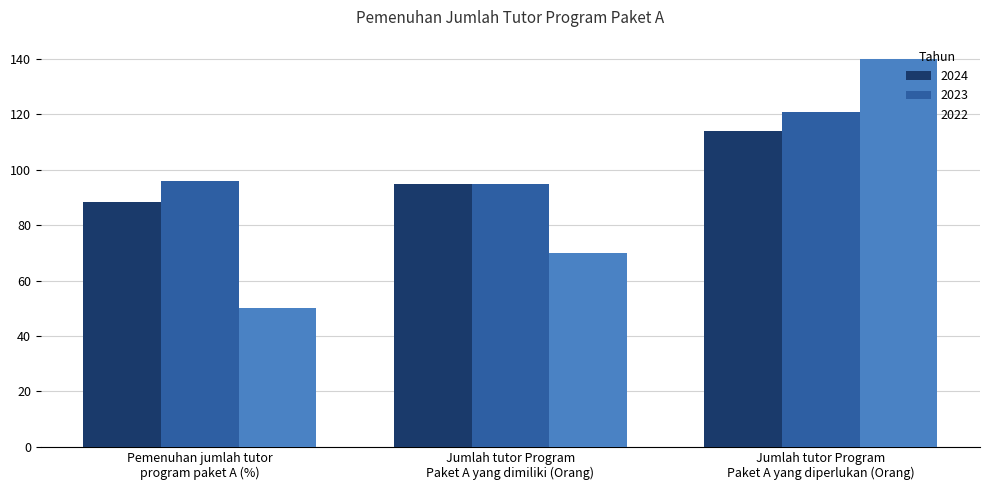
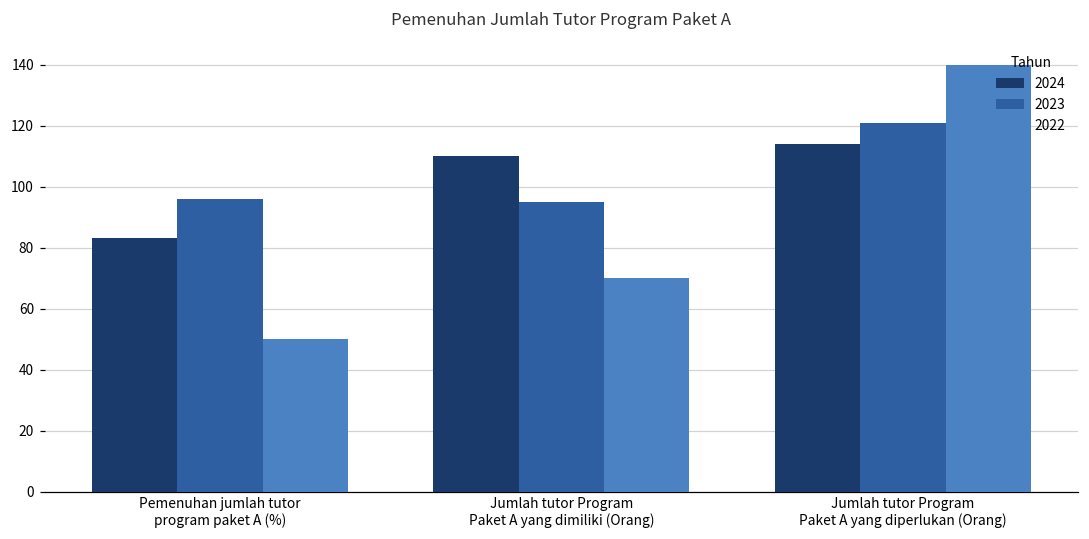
  {
    "2024": {
-     "Pemenuhan jumlah tutor program paket A (%)": 88,
-     "Jumlah tutor Program Paket A yang dimiliki (Orang)": 95,
+     "Pemenuhan jumlah tutor program paket A (%)": 83,
+     "Jumlah tutor Program Paket A yang dimiliki (Orang)": 110,
      "Jumlah tutor Program Paket A yang diperlukan (Orang)": 114
    }
  }
